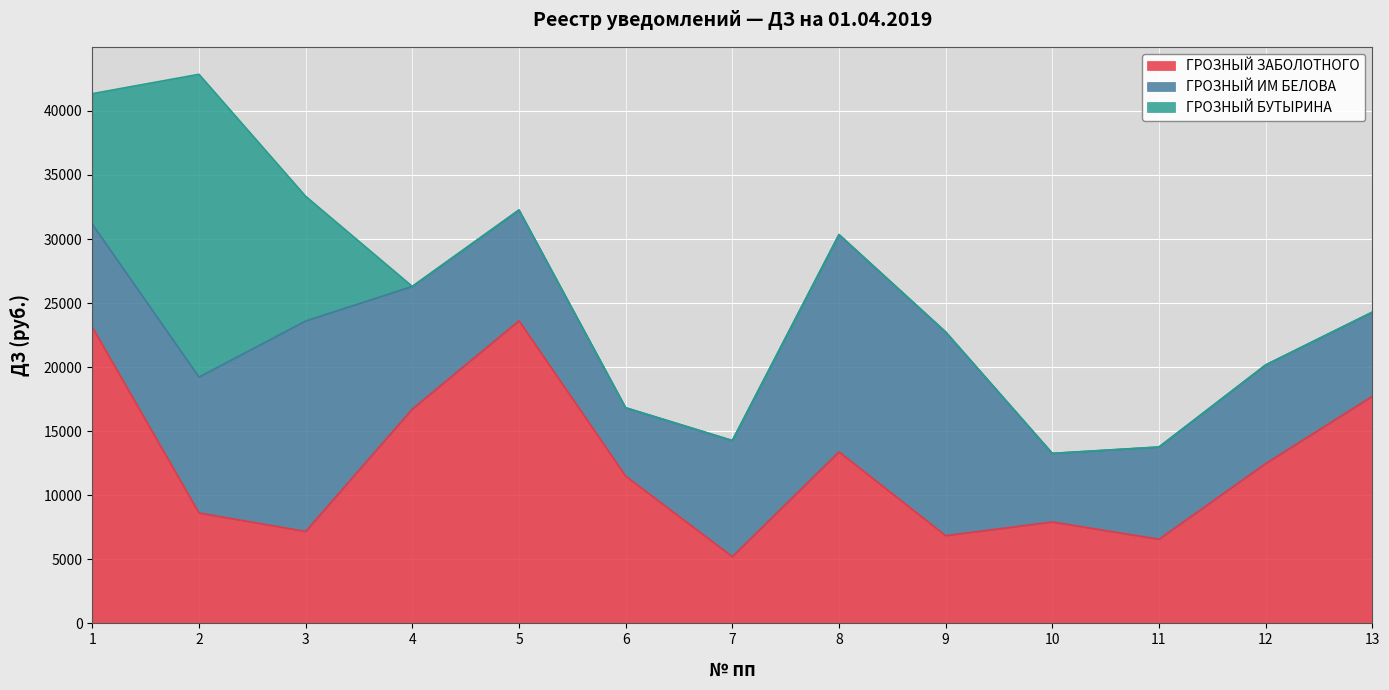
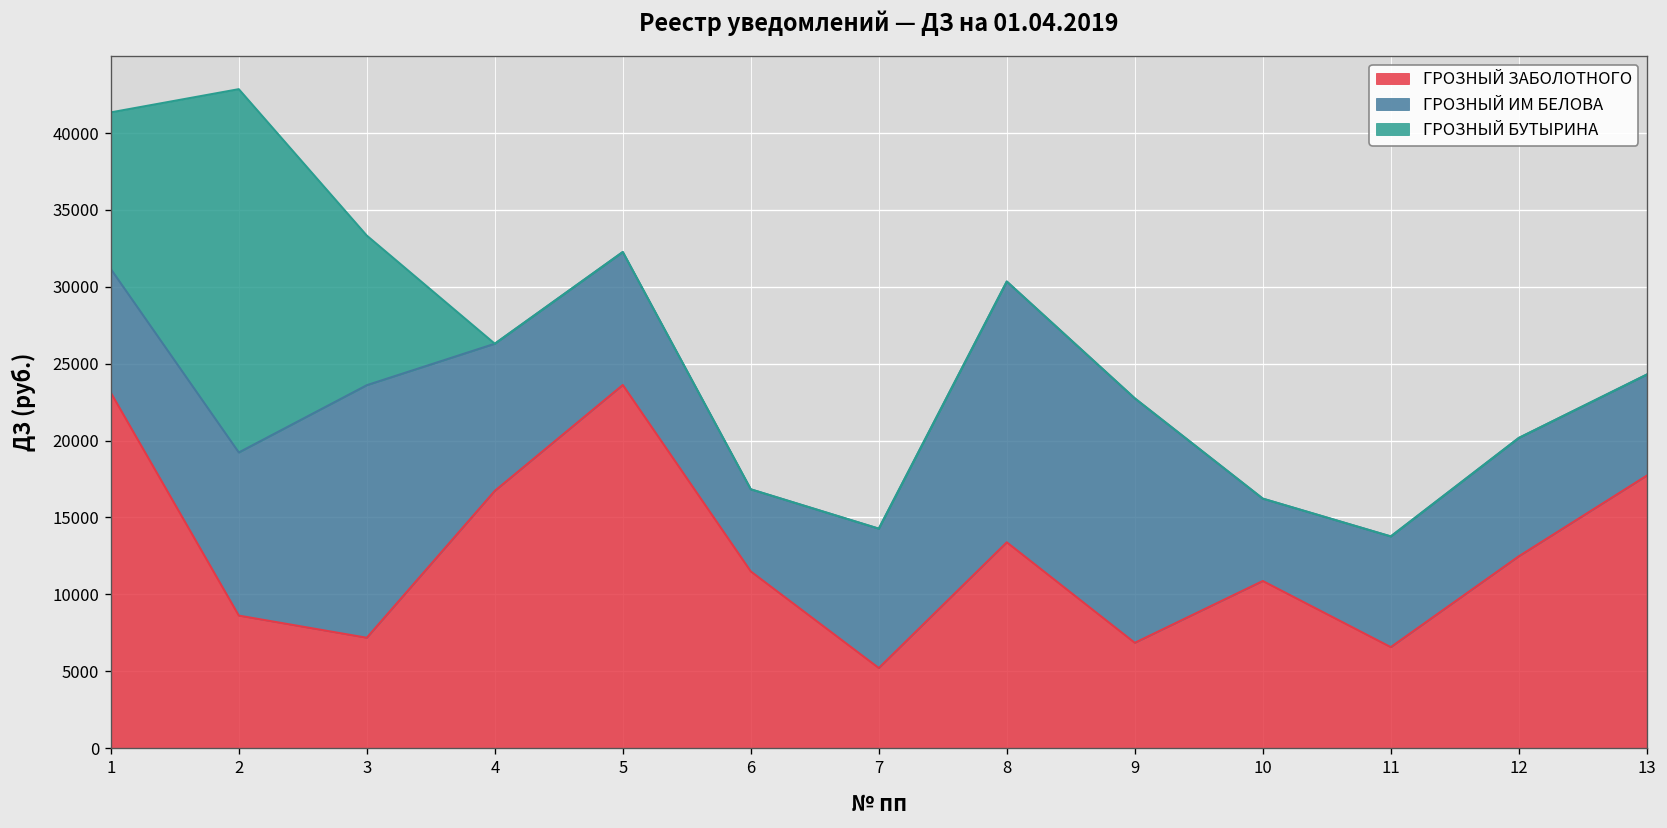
  {
    "ГРОЗНЫЙ ЗАБОЛОТНОГО": {
      "1": 23100,
      "2": 8600,
      "3": 7200,
      "4": 16700,
      "5": 23600,
      "6": 11500,
      "7": 5200,
      "8": 13400,
      "9": 6800,
-     "10": 7900,
+     "10": 10900,
      "11": 6600,
      "12": 12500,
      "13": 17700
    }
  }
